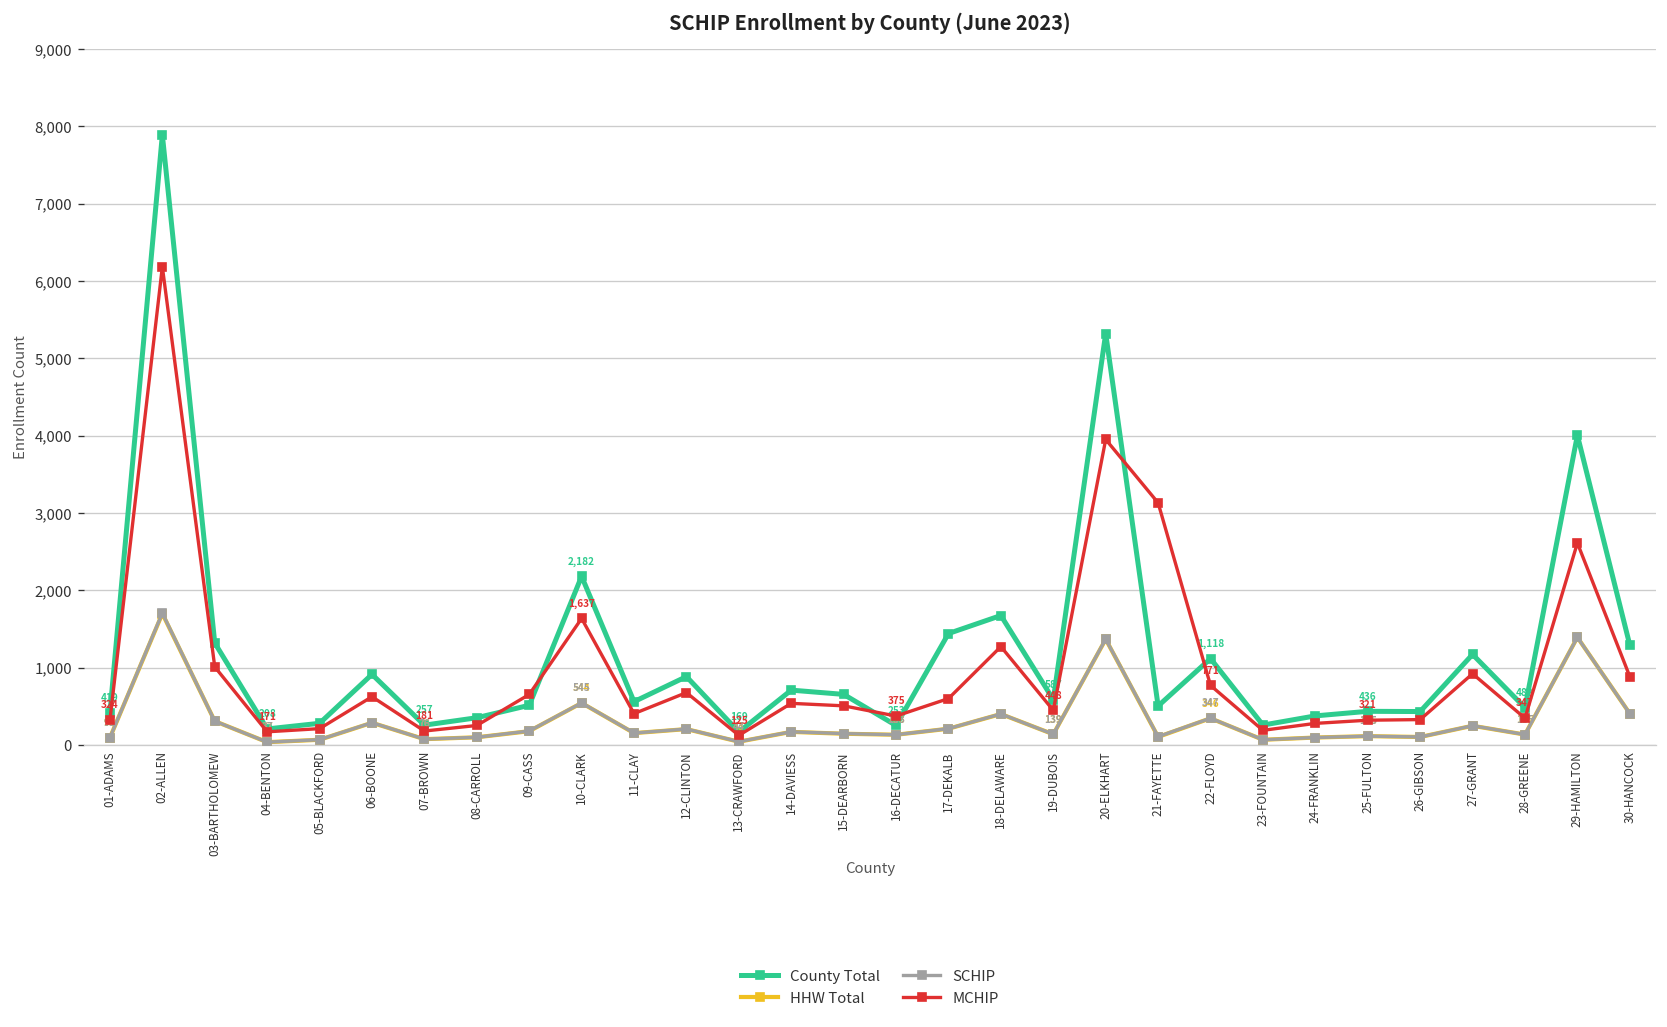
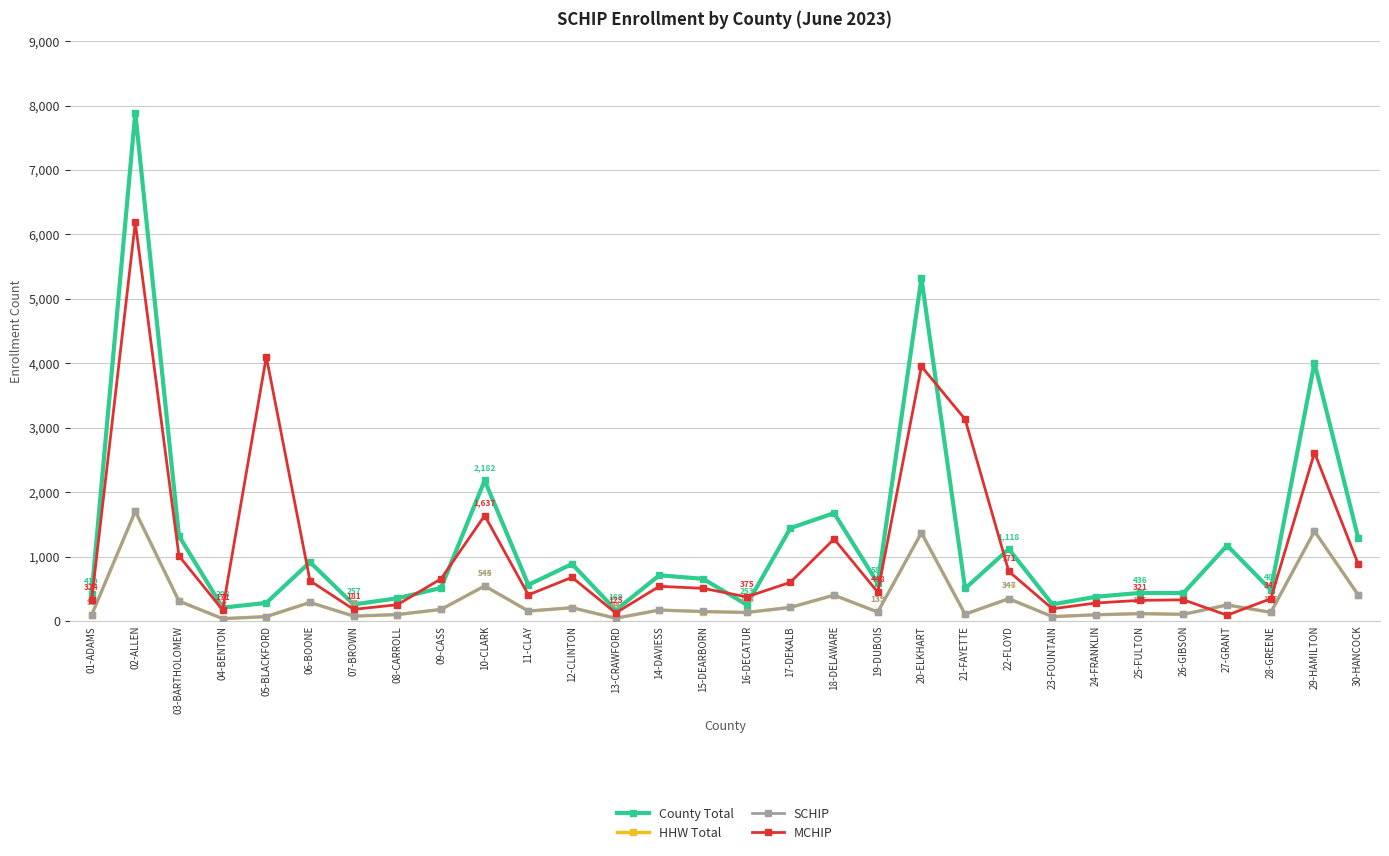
  {
    "County Total": {
      "10-CLARK": "2,182",
      "19-DUBOIS": "587",
      "22-FLOYD": "1,118",
      "28-GREENE": "482"
    },
    "MCHIP": {
      "02-ALLEN": "6,200",
      "03-BARTHOLOMEW": "1,000",
-     "05-BLACKFORD": "200",
+     "05-BLACKFORD": "4,100",
      "06-BOONE": "600",
      "08-CARROLL": "300",
      "09-CASS": "700",
      "11-CLAY": "400",
      "12-CLINTON": "700",
      "14-DAVIESS": "500",
      "15-DEARBORN": "500",
      "17-DEKALB": "600",
      "18-DELAWARE": "1,300",
      "20-ELKHART": "4,000",
      "21-FAYETTE": "3,100",
      "23-FOUNTAIN": "200",
      "24-FRANKLIN": "300",
      "26-GIBSON": "300",
-     "27-GRANT": "900",
+     "27-GRANT": "100",
      "29-HAMILTON": "2,600",
      "30-HANCOCK": "900"
    }
  }
